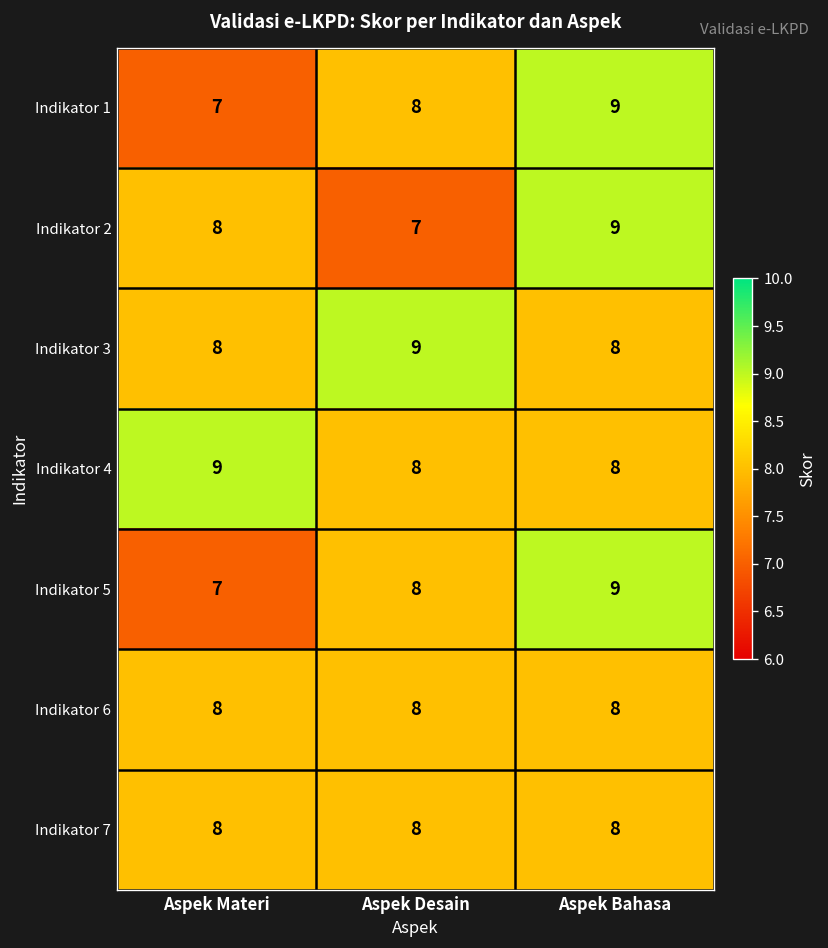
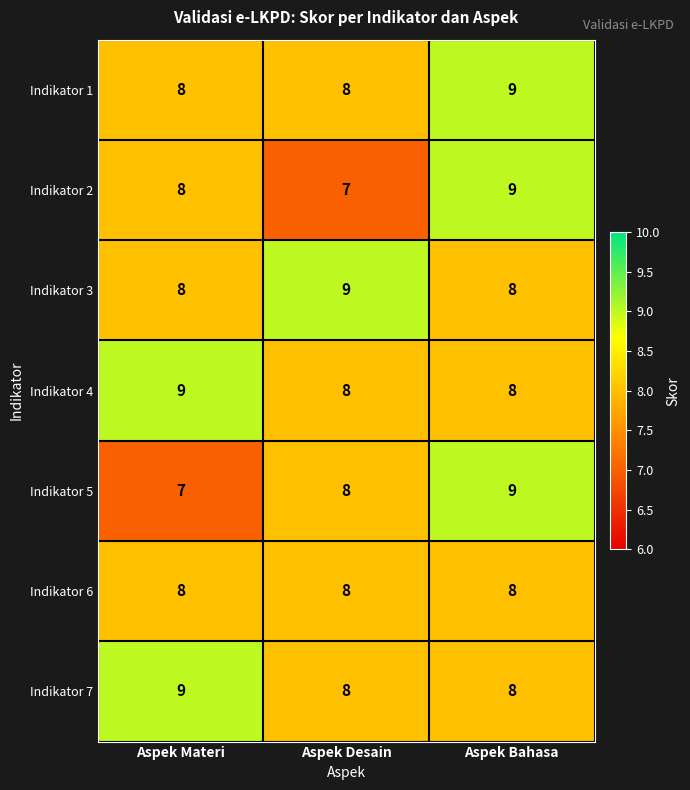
  {
    "Indikator 1": {
-     "Aspek Materi": 7,
+     "Aspek Materi": 8,
      "Aspek Desain": 8,
      "Aspek Bahasa": 9
    },
    "Indikator 2": {
      "Aspek Materi": 8,
      "Aspek Desain": 7,
      "Aspek Bahasa": 9
    },
    "Indikator 3": {
      "Aspek Materi": 8,
      "Aspek Desain": 9,
      "Aspek Bahasa": 8
    },
    "Indikator 4": {
      "Aspek Materi": 9,
      "Aspek Desain": 8,
      "Aspek Bahasa": 8
    },
    "Indikator 5": {
      "Aspek Materi": 7,
      "Aspek Desain": 8,
      "Aspek Bahasa": 9
    },
    "Indikator 6": {
      "Aspek Materi": 8,
      "Aspek Desain": 8,
      "Aspek Bahasa": 8
    },
    "Indikator 7": {
-     "Aspek Materi": 8,
+     "Aspek Materi": 9,
      "Aspek Desain": 8,
      "Aspek Bahasa": 8
    }
  }
